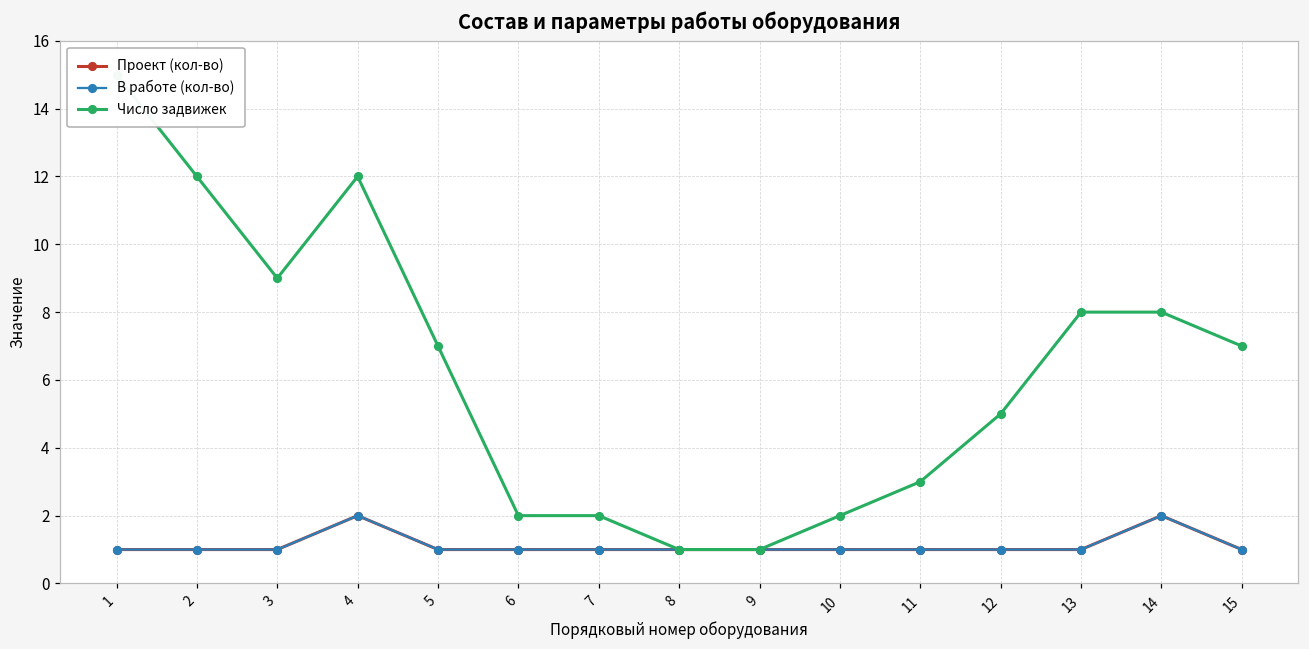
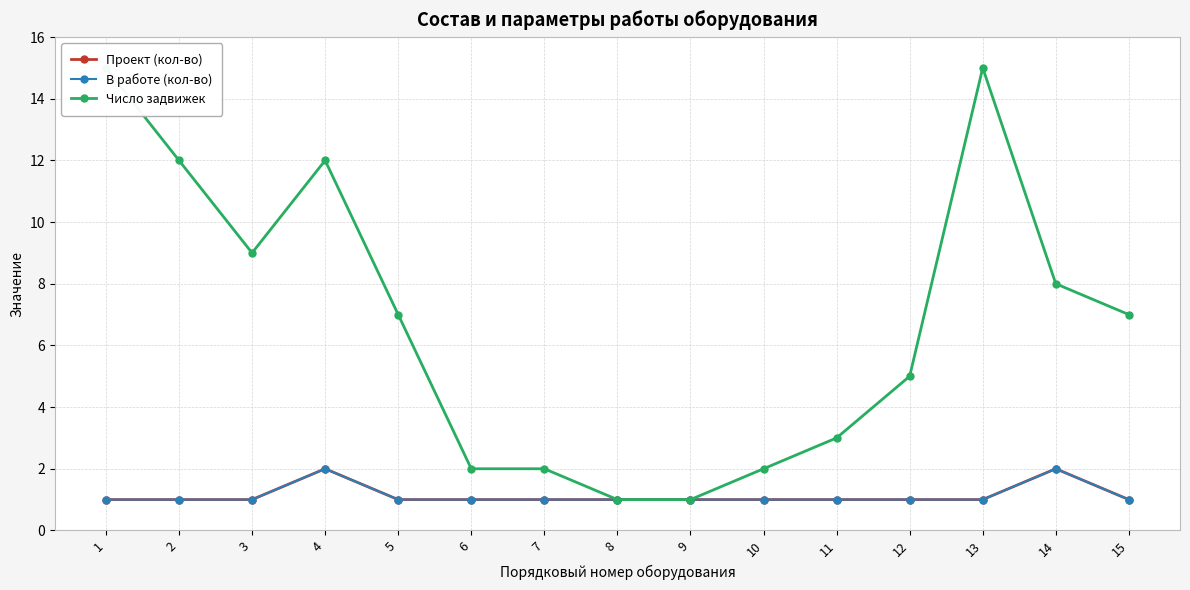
  {
    "В работе (кол-во)": {
      "1": 1,
      "2": 1,
      "3": 1,
      "4": 2,
      "5": 1,
      "6": 1,
      "7": 1,
      "10": 1,
      "11": 1,
      "12": 1,
      "13": 1,
      "14": 2,
      "15": 1
    },
    "Число задвижек": {
      "2": 12,
      "3": 9,
      "4": 12,
      "5": 7,
      "6": 2,
      "7": 2,
      "10": 2,
      "11": 3,
      "12": 5,
-     "13": 8,
+     "13": 15,
      "14": 8,
      "15": 7
    }
  }
